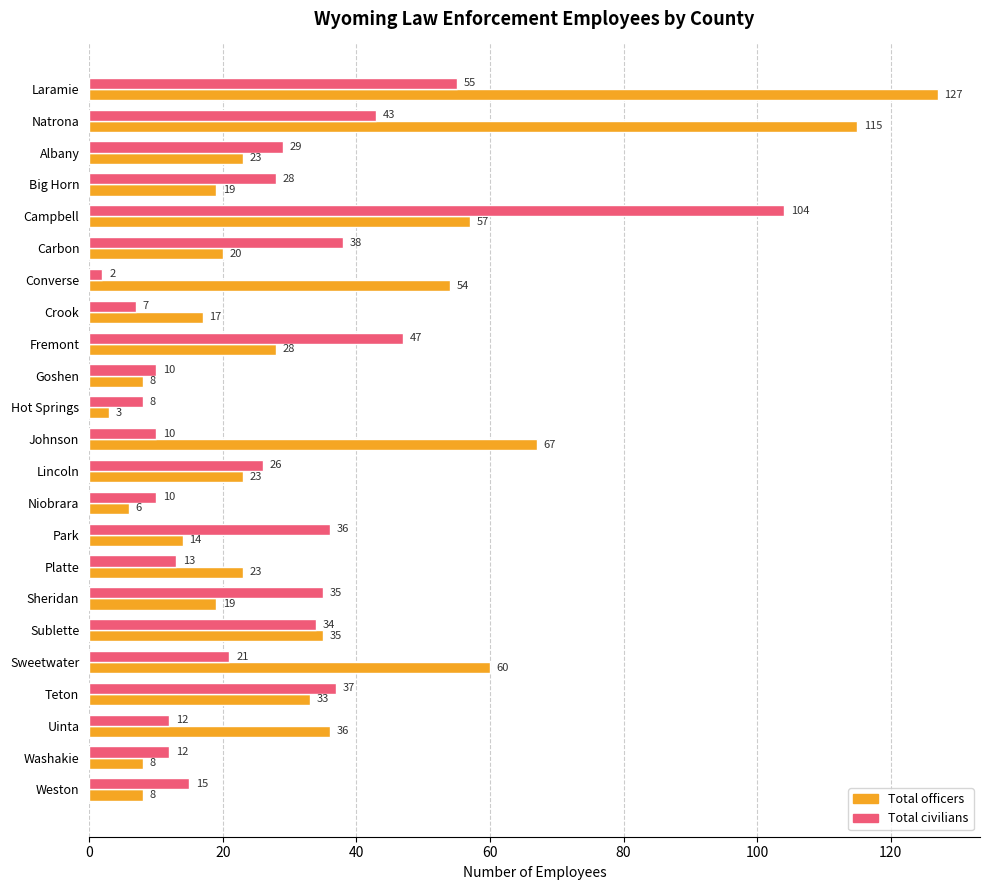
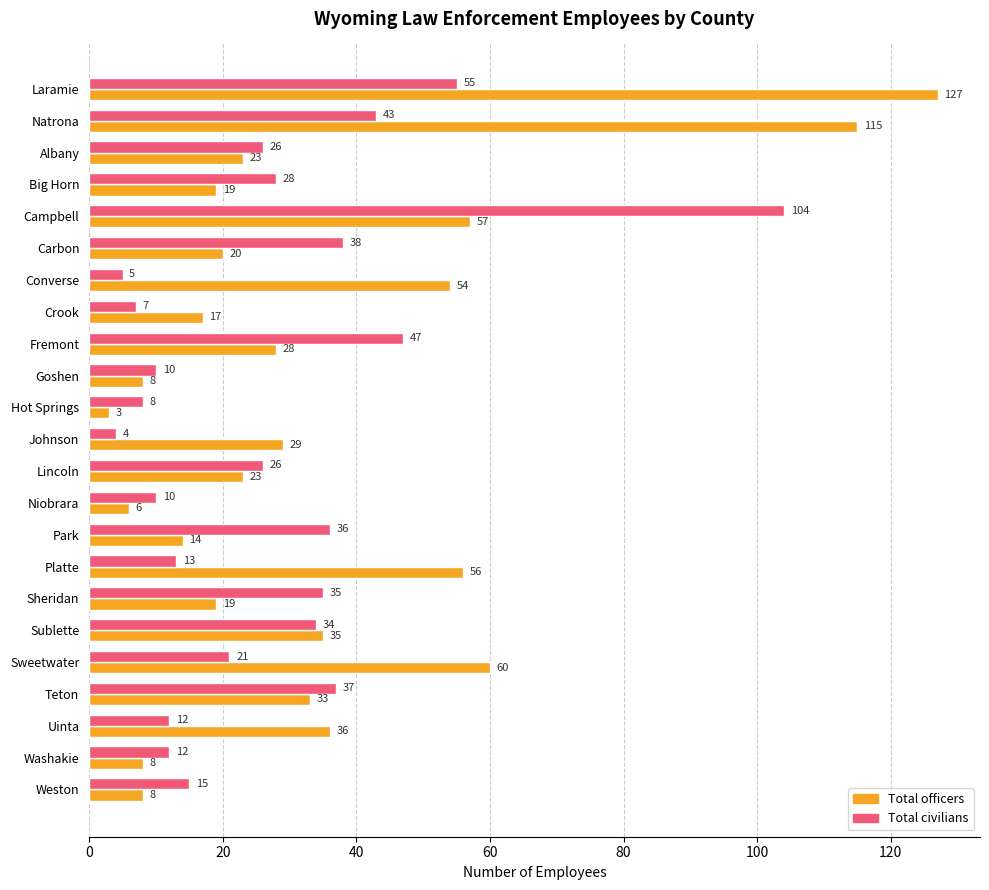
  {
    "Total officers": {
      "Laramie": 127,
      "Natrona": 115,
      "Albany": 23,
      "Big Horn": 19,
      "Campbell": 57,
      "Carbon": 20,
      "Converse": 54,
      "Crook": 17,
      "Fremont": 28,
      "Goshen": 8,
      "Hot Springs": 3,
-     "Johnson": 67,
+     "Johnson": 29,
      "Lincoln": 23,
      "Niobrara": 6,
      "Park": 14,
-     "Platte": 23,
+     "Platte": 56,
      "Sheridan": 19,
      "Sublette": 35,
      "Sweetwater": 60,
      "Teton": 33,
      "Uinta": 36,
      "Washakie": 8,
      "Weston": 8
    },
    "Total civilians": {
      "Laramie": 55,
      "Natrona": 43,
-     "Albany": 29,
+     "Albany": 26,
      "Big Horn": 28,
      "Campbell": 104,
      "Carbon": 38,
-     "Converse": 2,
+     "Converse": 5,
      "Crook": 7,
      "Fremont": 47,
      "Goshen": 10,
      "Hot Springs": 8,
-     "Johnson": 10,
+     "Johnson": 4,
      "Lincoln": 26,
      "Niobrara": 10,
      "Park": 36,
      "Platte": 13,
      "Sheridan": 35,
      "Sublette": 34,
      "Sweetwater": 21,
      "Teton": 37,
      "Uinta": 12,
      "Washakie": 12,
      "Weston": 15
    }
  }
